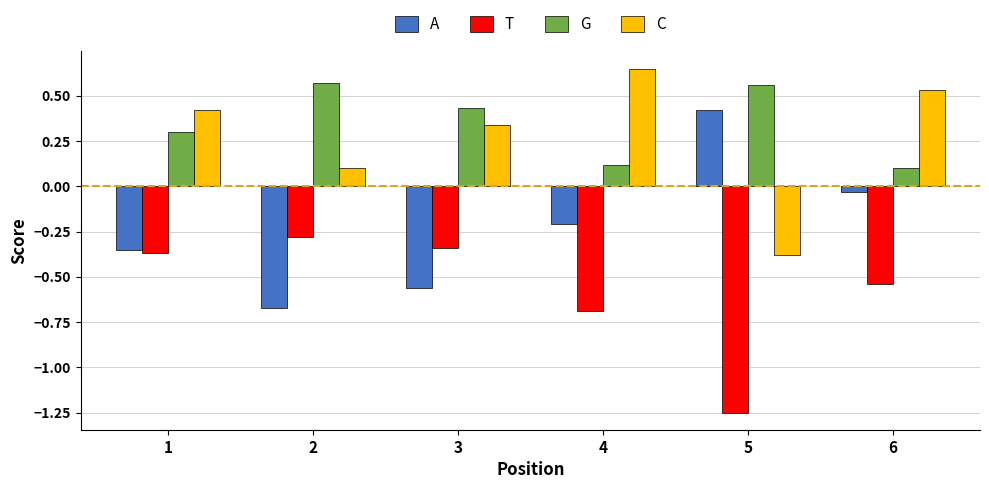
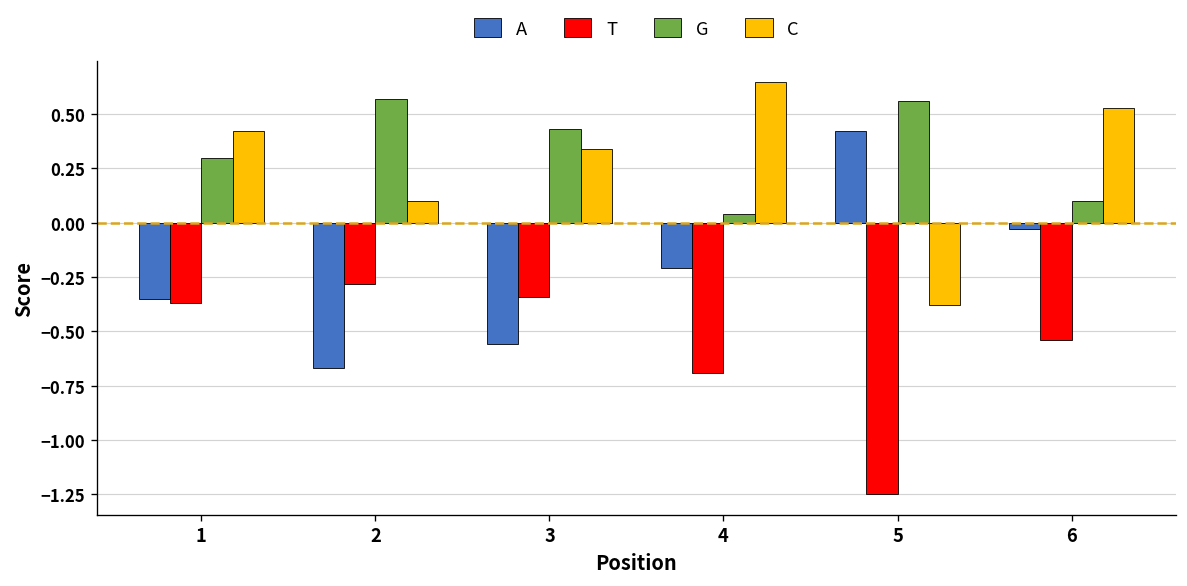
  {
    "A": {
      "1": -0.35,
      "2": -0.67,
      "3": -0.56,
      "4": -0.21,
      "5": 0.42,
      "6": -0.03
    },
    "T": {
      "1": -0.37,
      "2": -0.28,
      "3": -0.34,
      "4": -0.69,
      "5": -1.25,
      "6": -0.54
    },
    "G": {
      "1": 0.30,
      "2": 0.57,
      "3": 0.43,
-     "4": 0.12,
+     "4": 0.04,
      "5": 0.56,
      "6": 0.10
    },
    "C": {
      "1": 0.42,
      "2": 0.10,
      "3": 0.34,
      "4": 0.65,
      "5": -0.38,
      "6": 0.53
    }
  }
